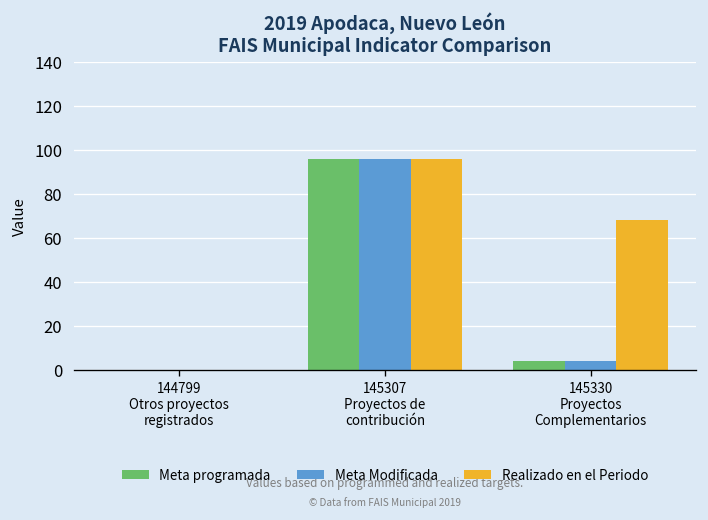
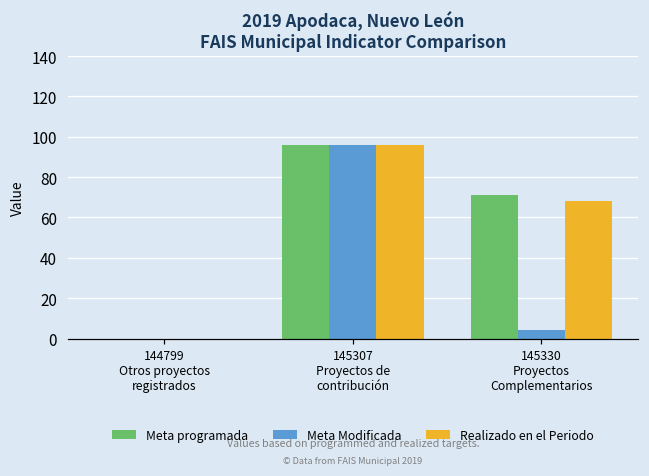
  {
    "Meta programada": {
      "144799 Otros proyectos registrados": 0,
      "145307 Proyectos de contribución": 96,
-     "145330 Proyectos Complementarios": 4
+     "145330 Proyectos Complementarios": 71
    },
    "Meta Modificada": {
      "144799 Otros proyectos registrados": 0,
      "145307 Proyectos de contribución": 96,
      "145330 Proyectos Complementarios": 4
    },
    "Realizado en el Periodo": {
      "144799 Otros proyectos registrados": 0,
      "145307 Proyectos de contribución": 96,
      "145330 Proyectos Complementarios": 68
    }
  }
